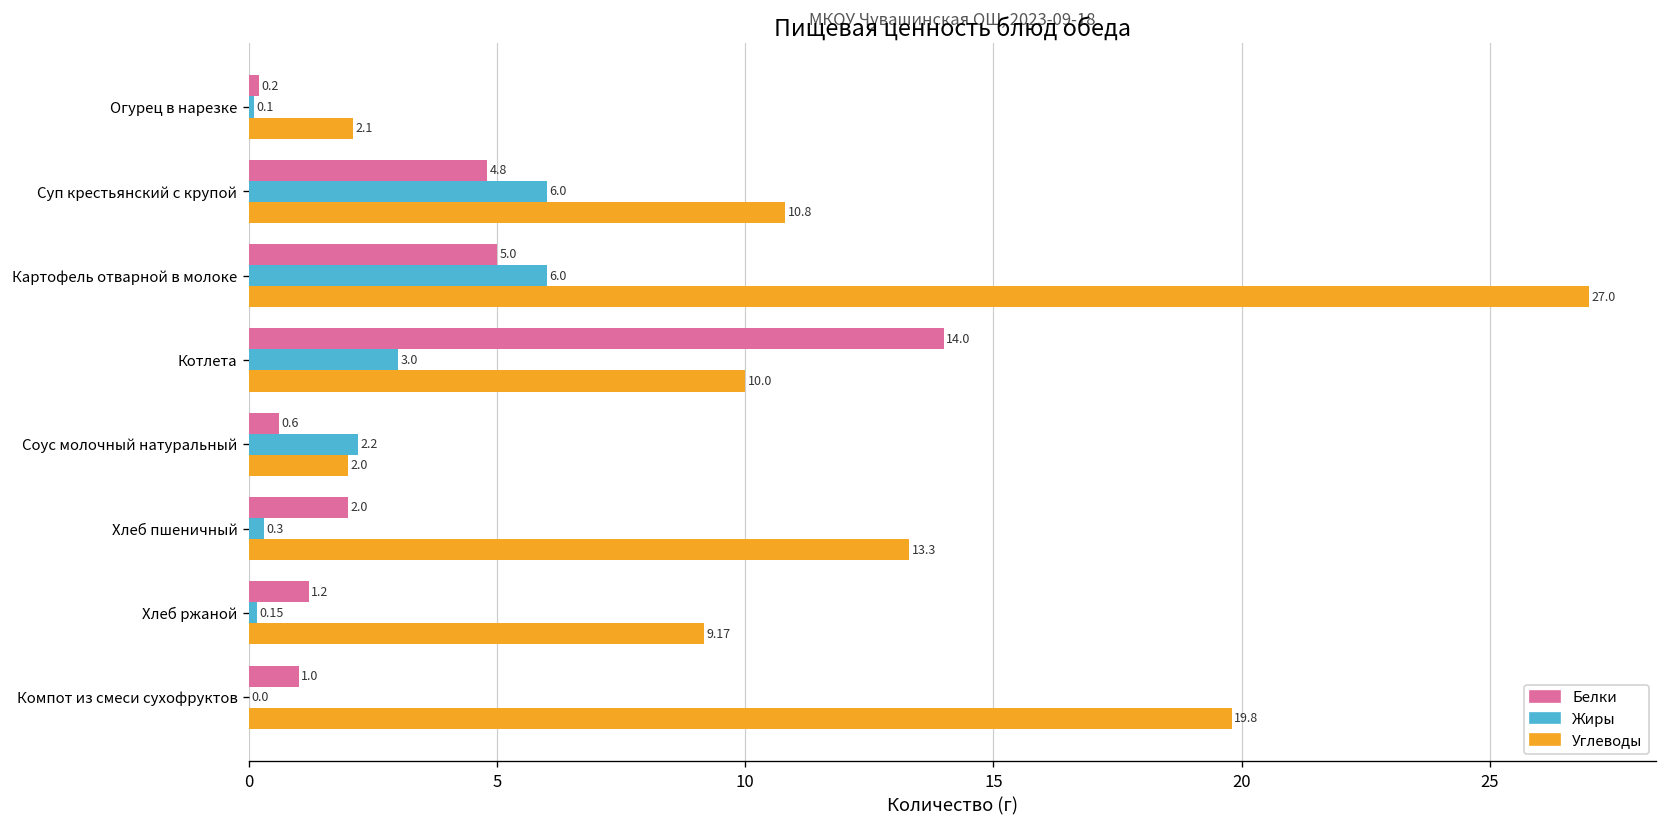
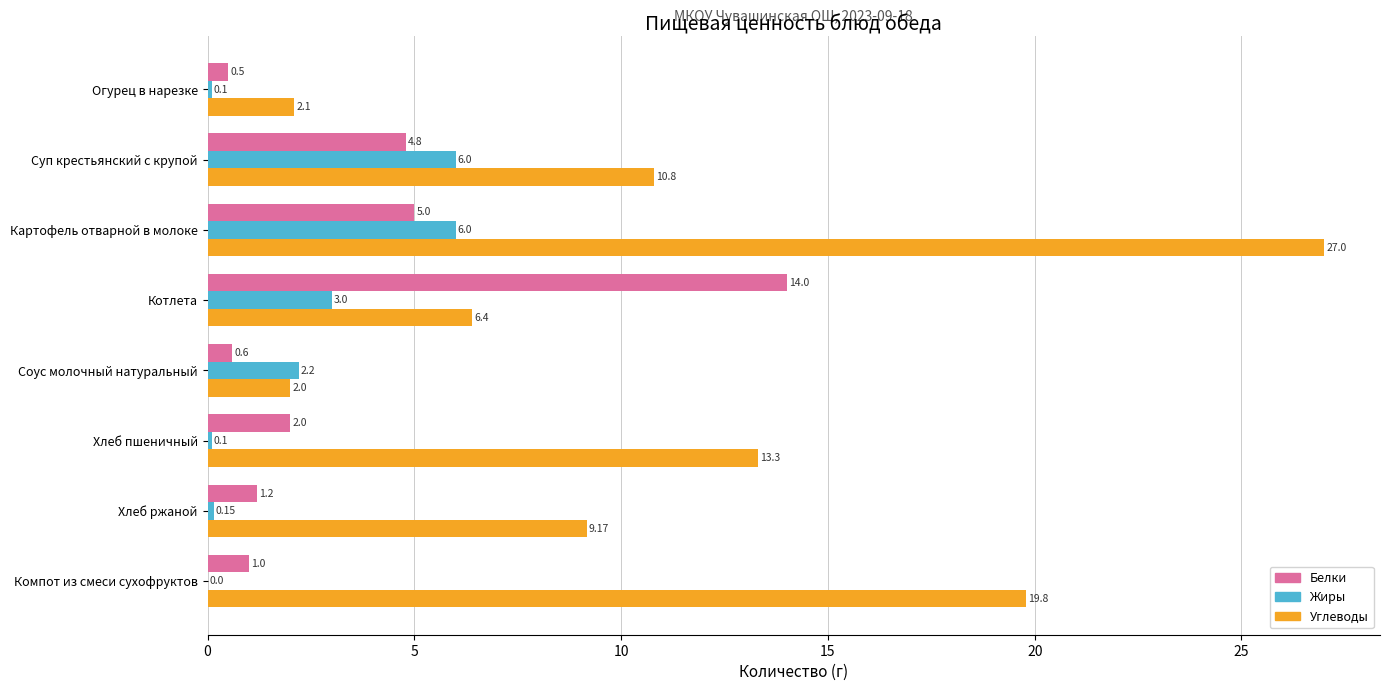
  {
    "Белки": {
-     "Огурец в нарезке": 0.2,
+     "Огурец в нарезке": 0.5,
      "Суп крестьянский с крупой": 4.8,
      "Картофель отварной в молоке": 5.0,
      "Котлета": 14.0,
      "Соус молочный натуральный": 0.6,
      "Хлеб пшеничный": 2.0,
      "Хлеб ржаной": 1.2,
      "Компот из смеси сухофруктов": 1.0
    },
    "Жиры": {
      "Огурец в нарезке": 0.1,
      "Суп крестьянский с крупой": 6.0,
      "Картофель отварной в молоке": 6.0,
      "Котлета": 3.0,
      "Соус молочный натуральный": 2.2,
-     "Хлеб пшеничный": 0.3,
+     "Хлеб пшеничный": 0.1,
      "Хлеб ржаной": 0.15,
      "Компот из смеси сухофруктов": 0.0
    },
    "Углеводы": {
      "Огурец в нарезке": 2.1,
      "Суп крестьянский с крупой": 10.8,
      "Картофель отварной в молоке": 27.0,
-     "Котлета": 10.0,
+     "Котлета": 6.4,
      "Соус молочный натуральный": 2.0,
      "Хлеб пшеничный": 13.3,
      "Хлеб ржаной": 9.17,
      "Компот из смеси сухофруктов": 19.8
    }
  }
